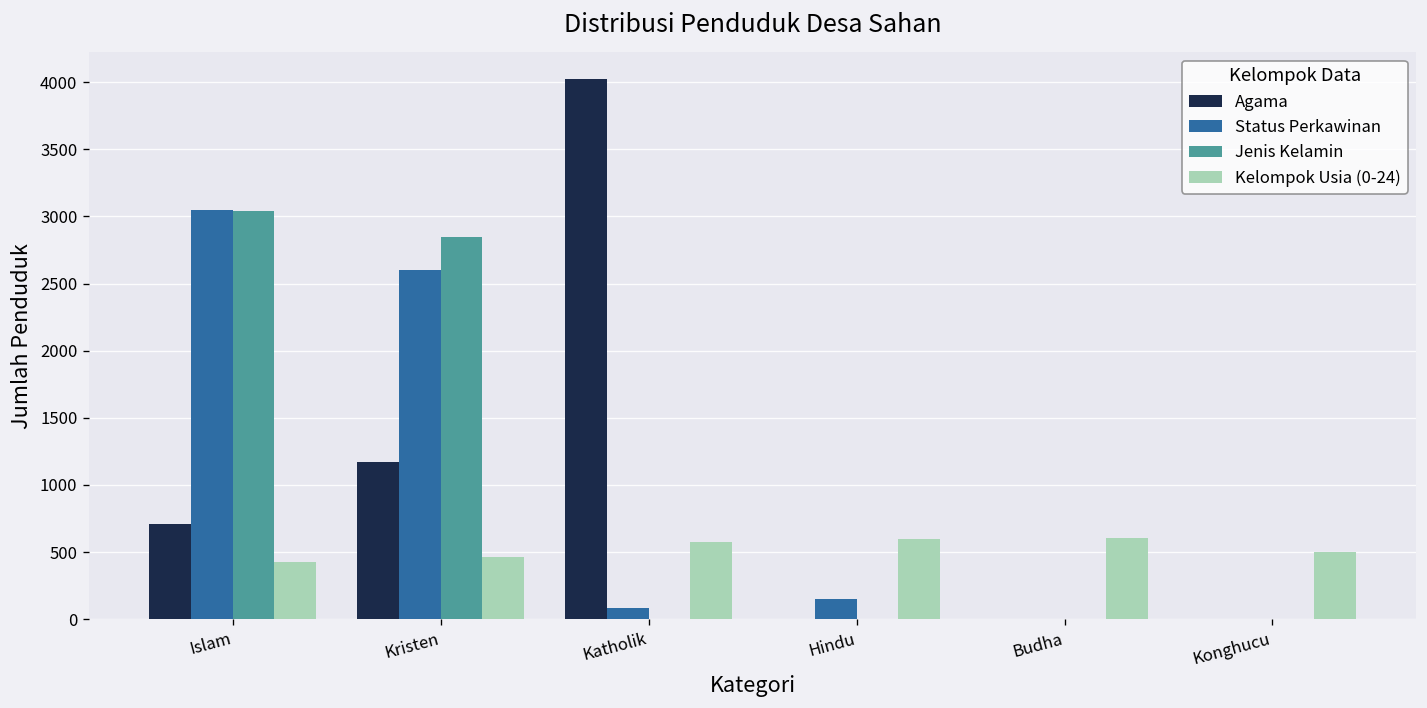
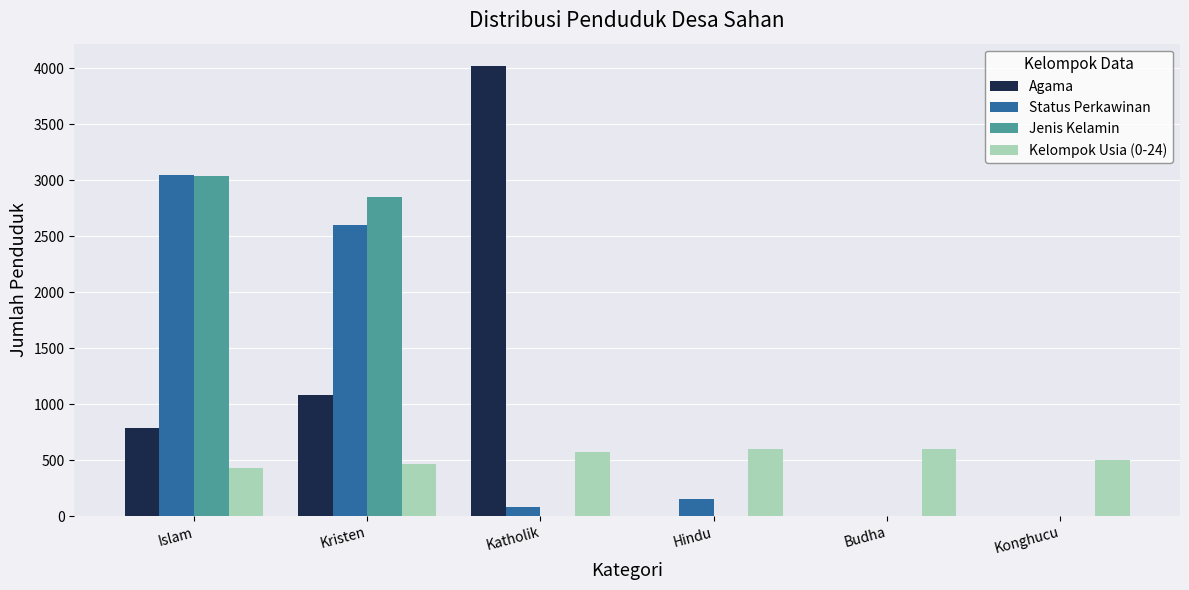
  {
    "Agama": {
-     "Islam": 710,
-     "Kristen": 1170,
+     "Islam": 780,
+     "Kristen": 1080,
      "Katholik": 4020,
      "Hindu": 0,
      "Konghucu": 0
    },
    "Kelompok Usia (0-24)": {
      "Islam": 430,
      "Kristen": 460,
      "Katholik": 580,
      "Hindu": 600,
      "Budha": 600,
      "Konghucu": 500
    }
  }
